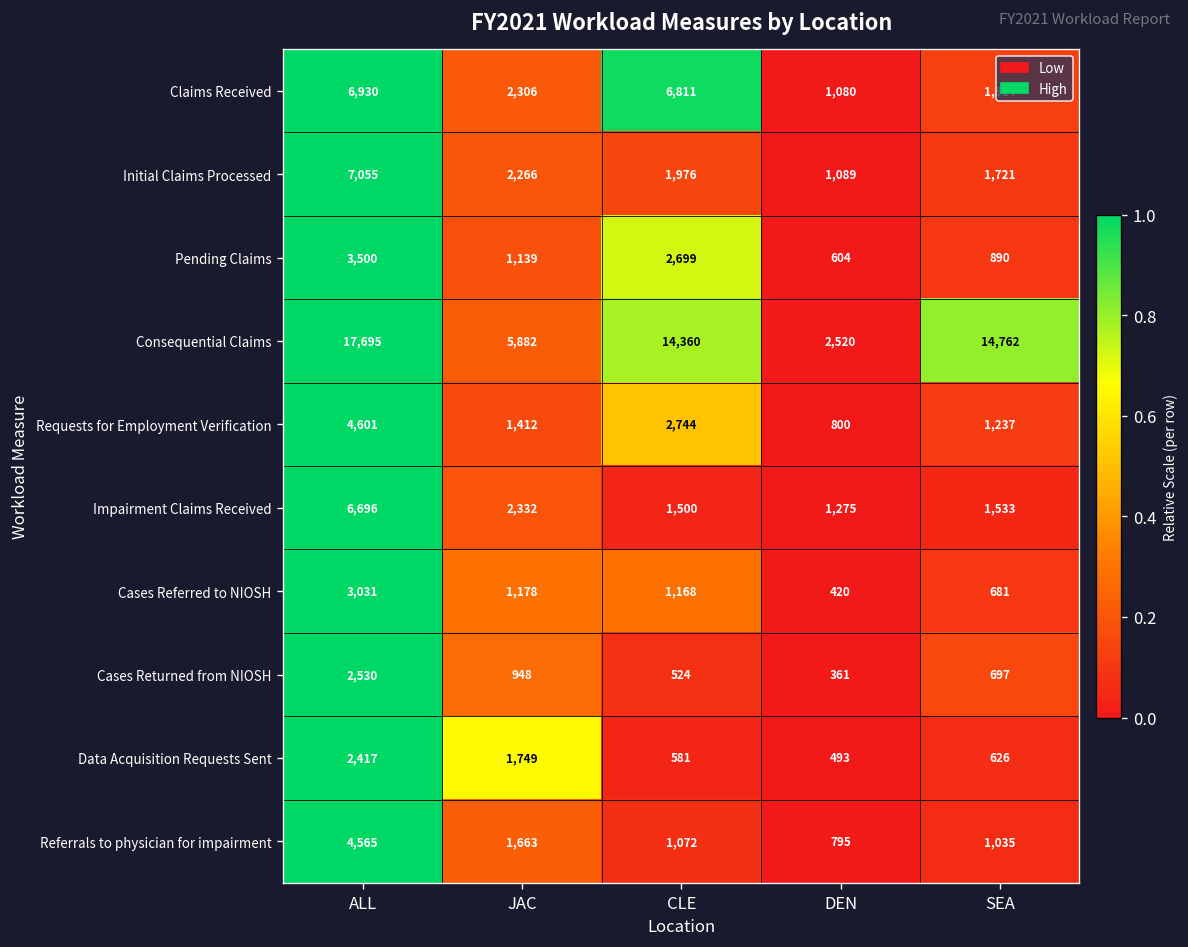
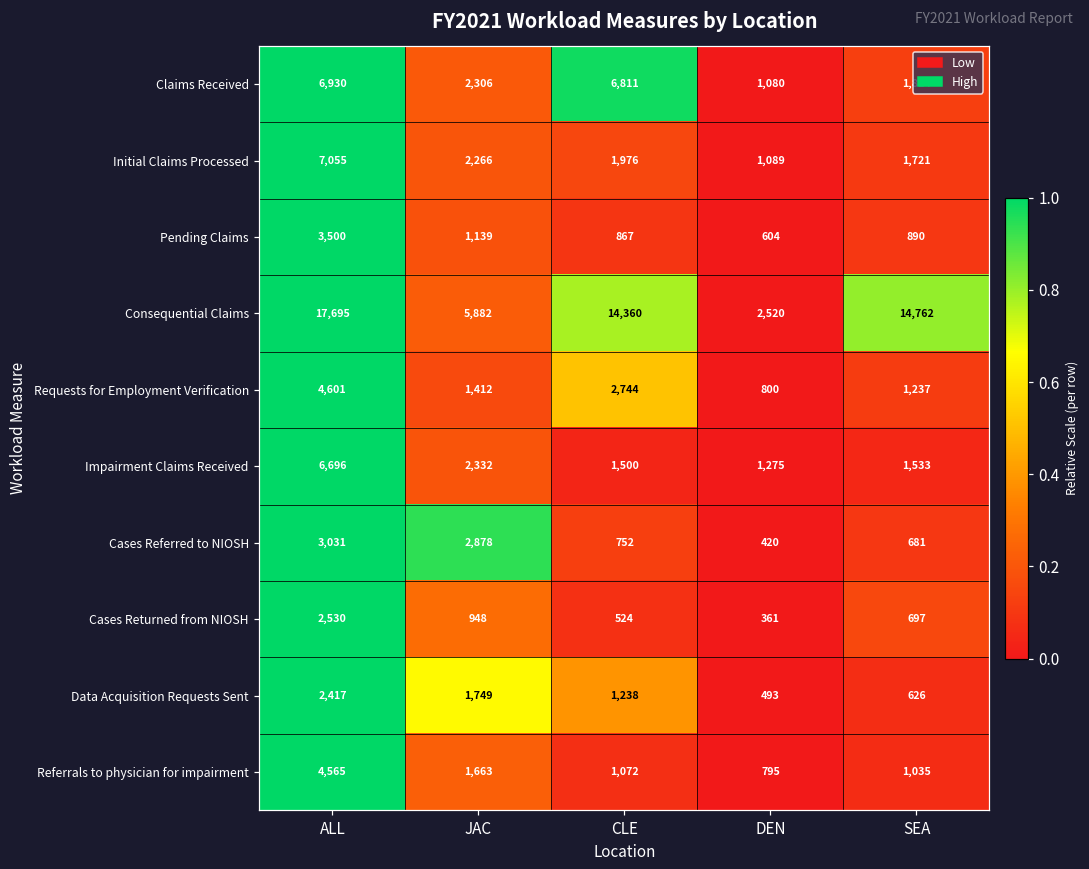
  {
    "Claims Received": {
      "ALL": "6,930",
      "JAC": "2,306",
      "CLE": "6,811",
      "DEN": "1,080"
    },
    "Initial Claims Processed": {
      "ALL": "7,055",
      "JAC": "2,266",
      "CLE": "1,976",
      "DEN": "1,089",
      "SEA": "1,721"
    },
    "Pending Claims": {
      "ALL": "3,500",
      "JAC": "1,139",
-     "CLE": "2,699",
+     "CLE": "867",
      "DEN": "604",
      "SEA": "890"
    },
    "Consequential Claims": {
      "ALL": "17,695",
      "JAC": "5,882",
      "CLE": "14,360",
      "DEN": "2,520",
      "SEA": "14,762"
    },
    "Requests for Employment Verification": {
      "ALL": "4,601",
      "JAC": "1,412",
      "CLE": "2,744",
      "DEN": "800",
      "SEA": "1,237"
    },
    "Impairment Claims Received": {
      "ALL": "6,696",
      "JAC": "2,332",
      "CLE": "1,500",
      "DEN": "1,275",
      "SEA": "1,533"
    },
    "Cases Referred to NIOSH": {
      "ALL": "3,031",
-     "JAC": "1,178",
-     "CLE": "1,168",
+     "JAC": "2,878",
+     "CLE": "752",
      "DEN": "420",
      "SEA": "681"
    },
    "Cases Returned from NIOSH": {
      "ALL": "2,530",
      "JAC": "948",
      "CLE": "524",
      "DEN": "361",
      "SEA": "697"
    },
    "Data Acquisition Requests Sent": {
      "ALL": "2,417",
      "JAC": "1,749",
-     "CLE": "581",
+     "CLE": "1,238",
      "DEN": "493",
      "SEA": "626"
    },
    "Referrals to physician for impairment": {
      "ALL": "4,565",
      "JAC": "1,663",
      "CLE": "1,072",
      "DEN": "795",
      "SEA": "1,035"
    }
  }
